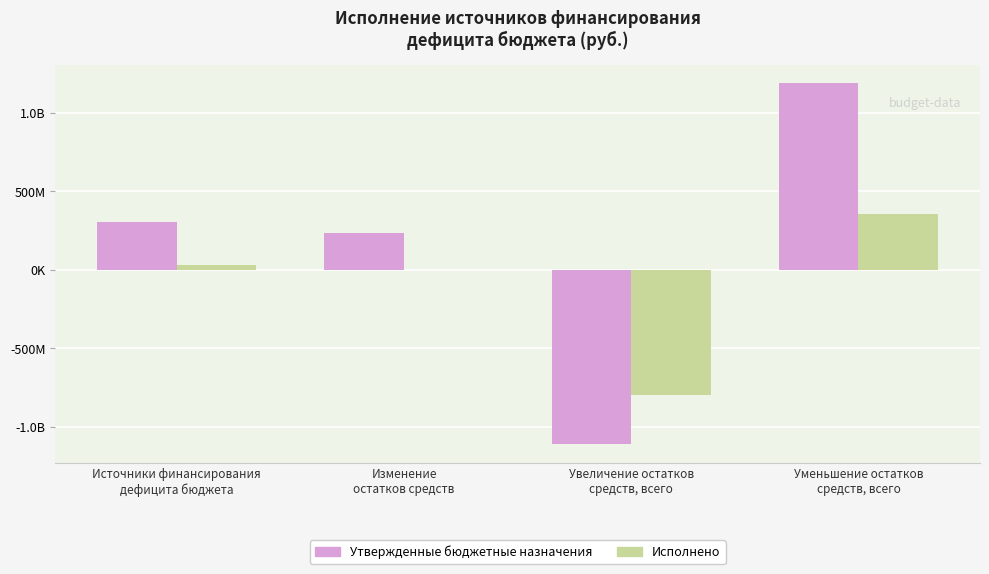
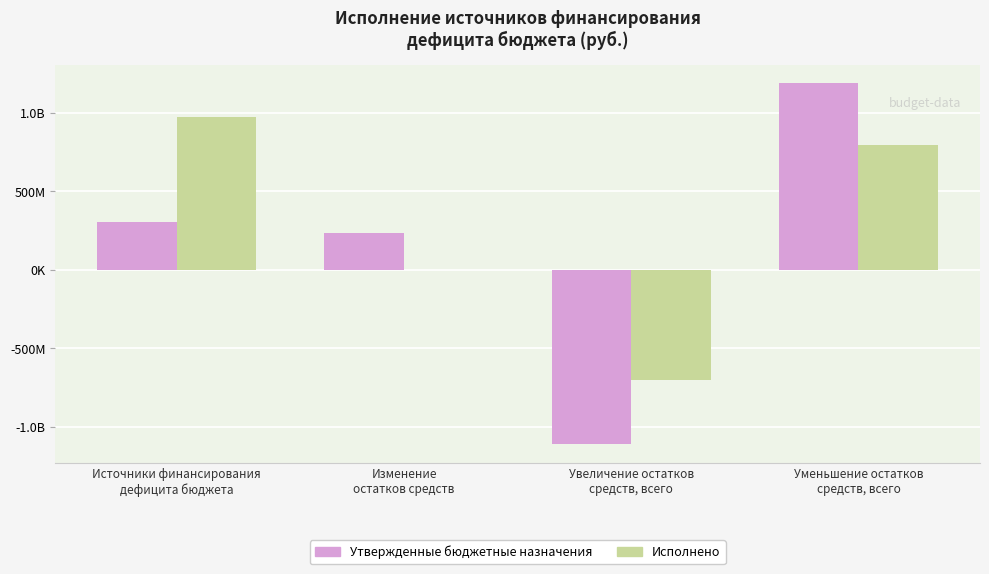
  {
    "Утвержденные бюджетные назначения": {
      "Источники финансирования дефицита бюджета": 300000000,
      "Изменение остатков средств": 240000000,
      "Увеличение остатков средств, всего": -1110000000,
      "Уменьшение остатков средств, всего": 1190000000
    },
    "Исполнено": {
-     "Источники финансирования дефицита бюджета": 30000000,
-     "Увеличение остатков средств, всего": -800000000,
-     "Уменьшение остатков средств, всего": 360000000
+     "Источники финансирования дефицита бюджета": 970000000,
+     "Увеличение остатков средств, всего": -700000000,
+     "Уменьшение остатков средств, всего": 790000000
    }
  }
